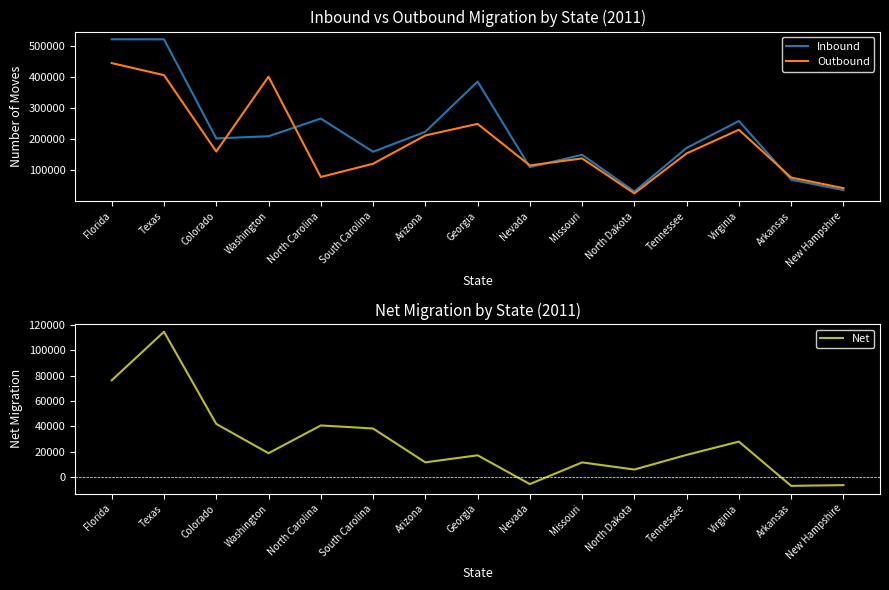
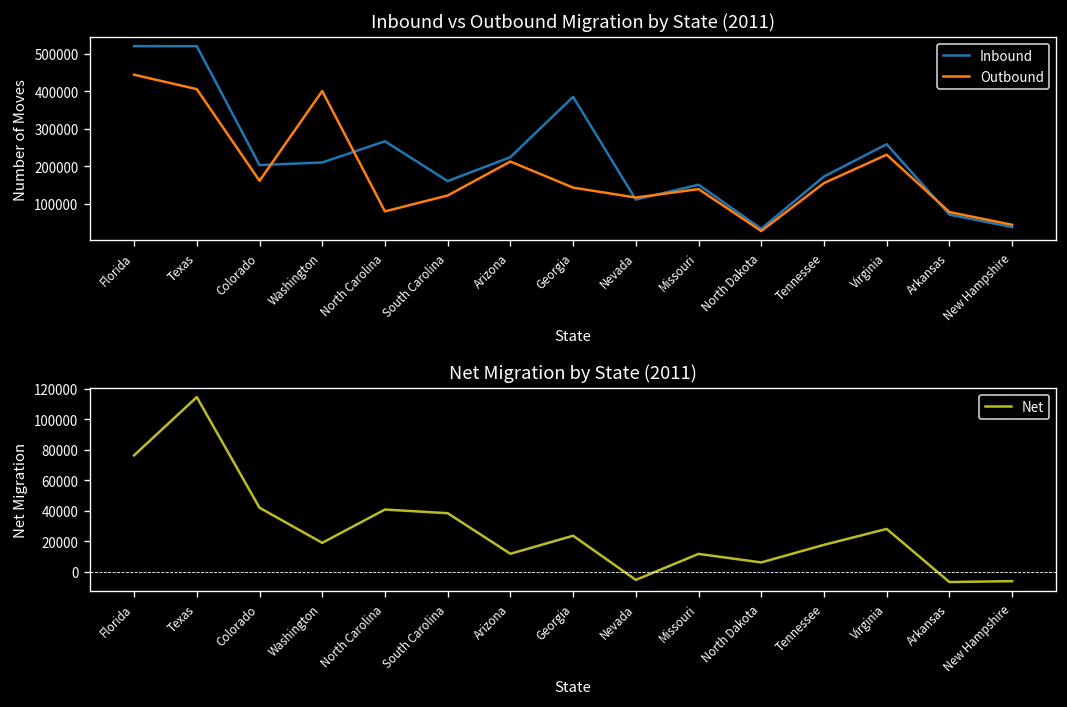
  {
    "Inbound vs Outbound Migration by State (2011)": {
      "Inbound": {
        "Florida": 520000,
        "Texas": 520000,
        "Colorado": 200000,
        "Washington": 210000,
        "North Carolina": 270000,
        "South Carolina": 160000,
        "Arizona": 220000,
        "Georgia": 380000,
        "Missouri": 150000,
        "Tennessee": 170000,
        "Virginia": 260000
      },
      "Outbound": {
        "Florida": 440000,
        "Texas": 410000,
        "Colorado": 160000,
        "Washington": 400000,
        "North Carolina": 80000,
        "South Carolina": 120000,
        "Arizona": 210000,
-       "Georgia": 250000,
+       "Georgia": 140000,
        "Missouri": 140000,
        "Tennessee": 150000,
        "Virginia": 230000
      }
    },
    "Net Migration by State (2011)": {
      "Florida": 76000,
      "Texas": 115000,
      "Colorado": 42000,
      "Washington": 19000,
      "North Carolina": 41000,
      "South Carolina": 38000,
      "Arizona": 12000,
-     "Georgia": 17000,
+     "Georgia": 24000,
      "Nevada": -5000,
      "Missouri": 12000,
      "North Dakota": 6000,
      "Tennessee": 18000,
      "Virginia": 28000,
      "Arkansas": -7000,
      "New Hampshire": -6000
    }
  }
